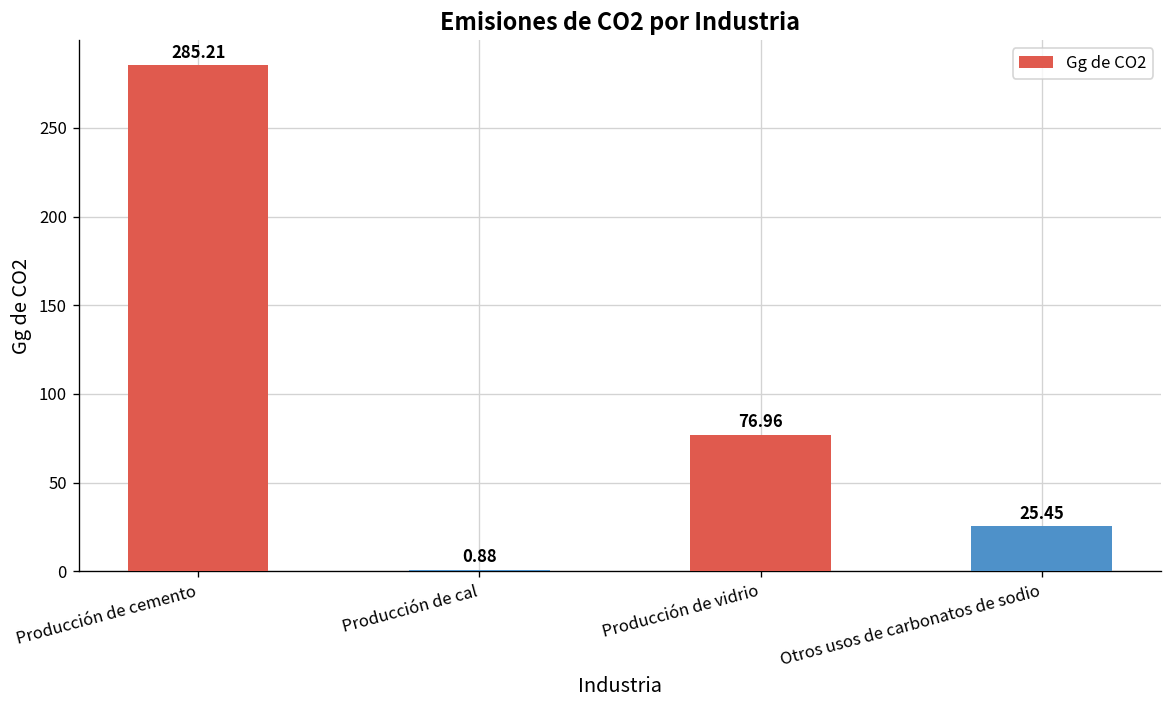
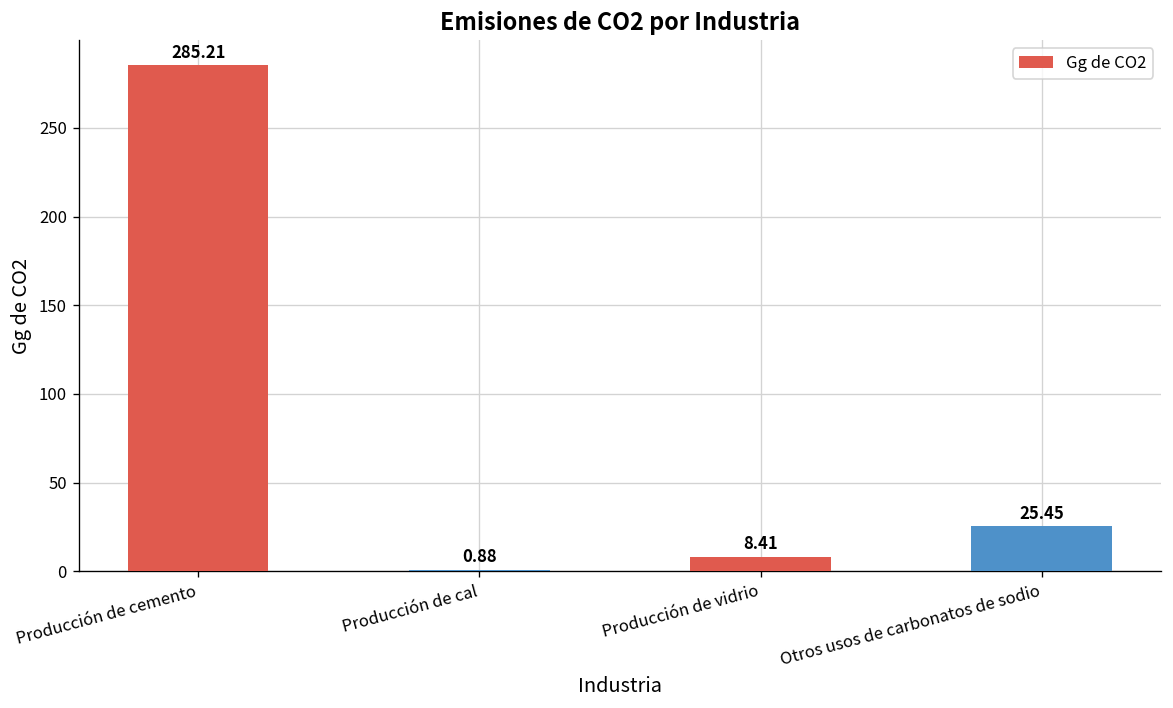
  {
    "Producción de cemento": 285.21,
    "Producción de cal": 0.88,
-   "Producción de vidrio": 76.96,
+   "Producción de vidrio": 8.41,
    "Otros usos de carbonatos de sodio": 25.45
  }
